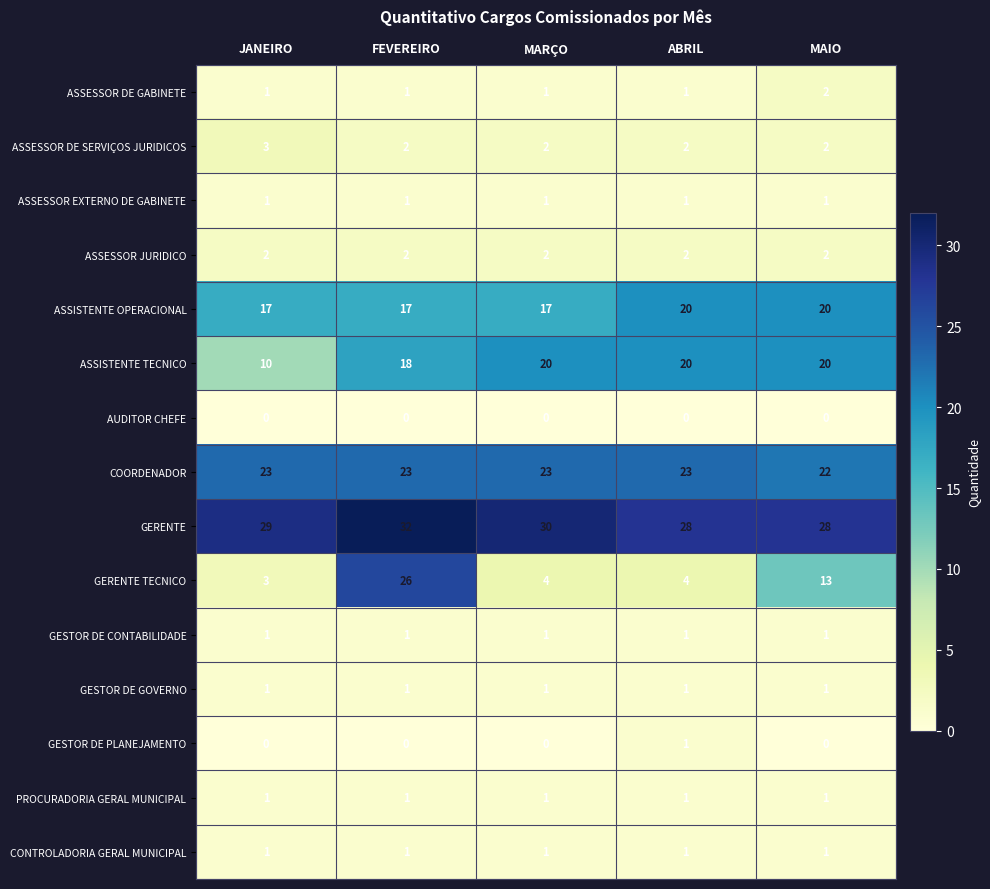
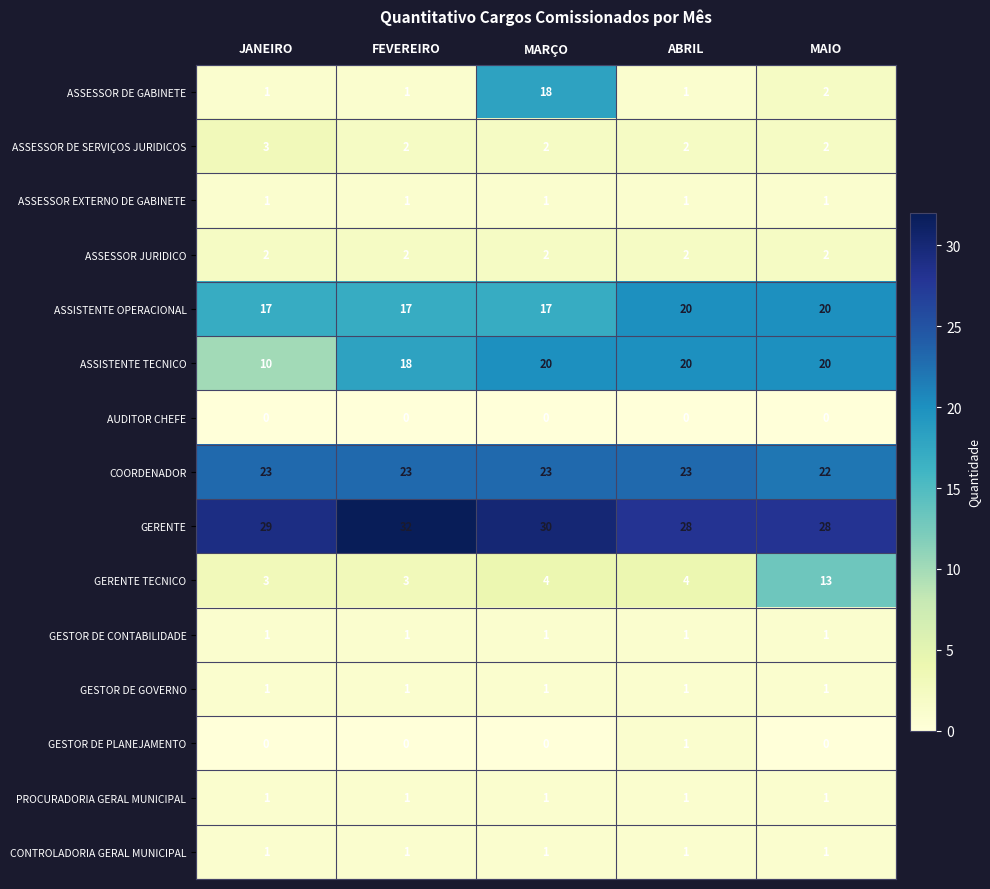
  {
    "ASSESSOR DE GABINETE": {
      "JANEIRO": 1,
      "FEVEREIRO": 1,
-     "MARÇO": 1,
+     "MARÇO": 18,
      "ABRIL": 1,
      "MAIO": 2
    },
    "ASSESSOR DE SERVIÇOS JURIDICOS": {
      "JANEIRO": 3,
      "FEVEREIRO": 2,
      "MARÇO": 2,
      "ABRIL": 2,
      "MAIO": 2
    },
    "ASSESSOR EXTERNO DE GABINETE": {
      "JANEIRO": 1,
      "FEVEREIRO": 1,
      "MARÇO": 1,
      "ABRIL": 1,
      "MAIO": 1
    },
    "ASSESSOR JURIDICO": {
      "JANEIRO": 2,
      "FEVEREIRO": 2,
      "MARÇO": 2,
      "ABRIL": 2,
      "MAIO": 2
    },
    "ASSISTENTE OPERACIONAL": {
      "JANEIRO": 17,
      "FEVEREIRO": 17,
      "MARÇO": 17,
      "ABRIL": 20,
      "MAIO": 20
    },
    "ASSISTENTE TECNICO": {
      "JANEIRO": 10,
      "FEVEREIRO": 18,
      "MARÇO": 20,
      "ABRIL": 20,
      "MAIO": 20
    },
    "COORDENADOR": {
      "JANEIRO": 23,
      "FEVEREIRO": 23,
      "MARÇO": 23,
      "ABRIL": 23,
      "MAIO": 22
    },
    "GERENTE": {
      "JANEIRO": 29,
      "MARÇO": 30,
      "ABRIL": 28,
      "MAIO": 28
    },
    "GERENTE TECNICO": {
      "JANEIRO": 3,
-     "FEVEREIRO": 26,
+     "FEVEREIRO": 3,
      "MARÇO": 4,
      "ABRIL": 4,
      "MAIO": 13
    },
    "GESTOR DE CONTABILIDADE": {
      "JANEIRO": 1,
      "FEVEREIRO": 1,
      "MARÇO": 1,
      "ABRIL": 1,
      "MAIO": 1
    },
    "GESTOR DE GOVERNO": {
      "JANEIRO": 1,
      "FEVEREIRO": 1,
      "MARÇO": 1,
      "ABRIL": 1,
      "MAIO": 1
    },
    "GESTOR DE PLANEJAMENTO": {
      "ABRIL": 1
    },
    "PROCURADORIA GERAL MUNICIPAL": {
      "JANEIRO": 1,
      "FEVEREIRO": 1,
      "MARÇO": 1,
      "ABRIL": 1,
      "MAIO": 1
    },
    "CONTROLADORIA GERAL MUNICIPAL": {
      "JANEIRO": 1,
      "FEVEREIRO": 1,
      "MARÇO": 1,
      "ABRIL": 1,
      "MAIO": 1
    }
  }
